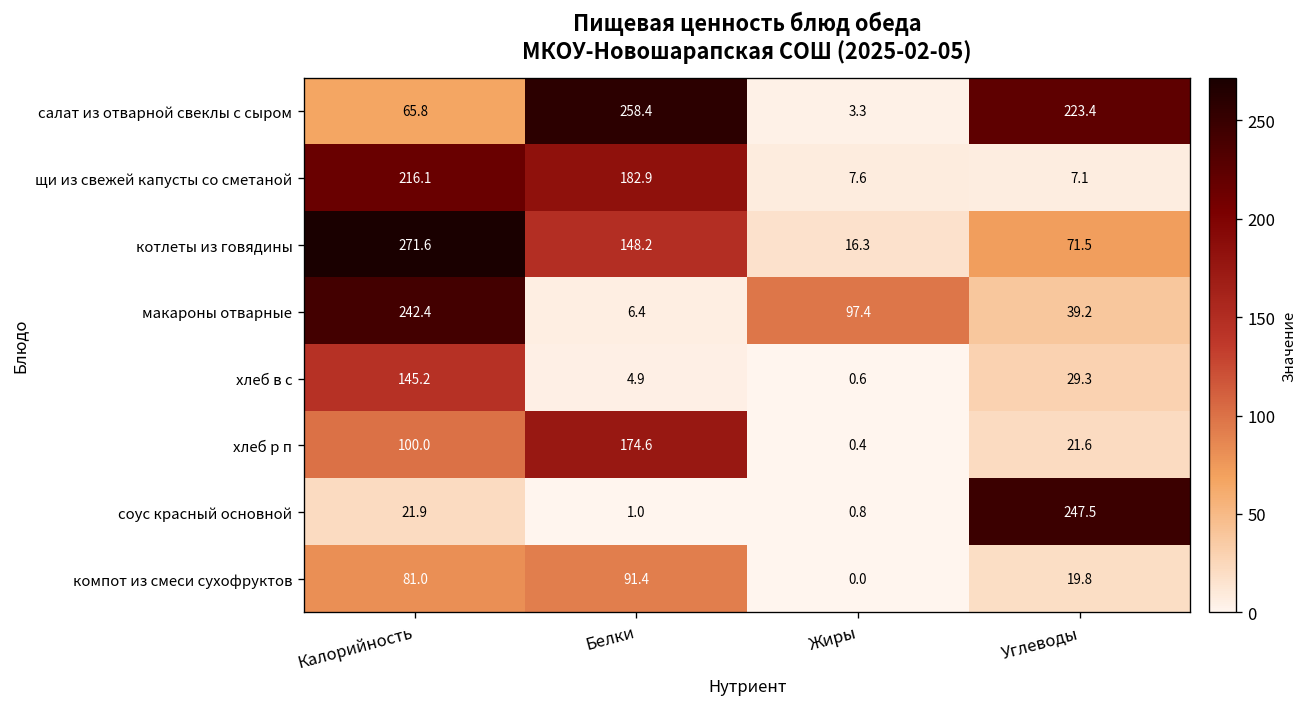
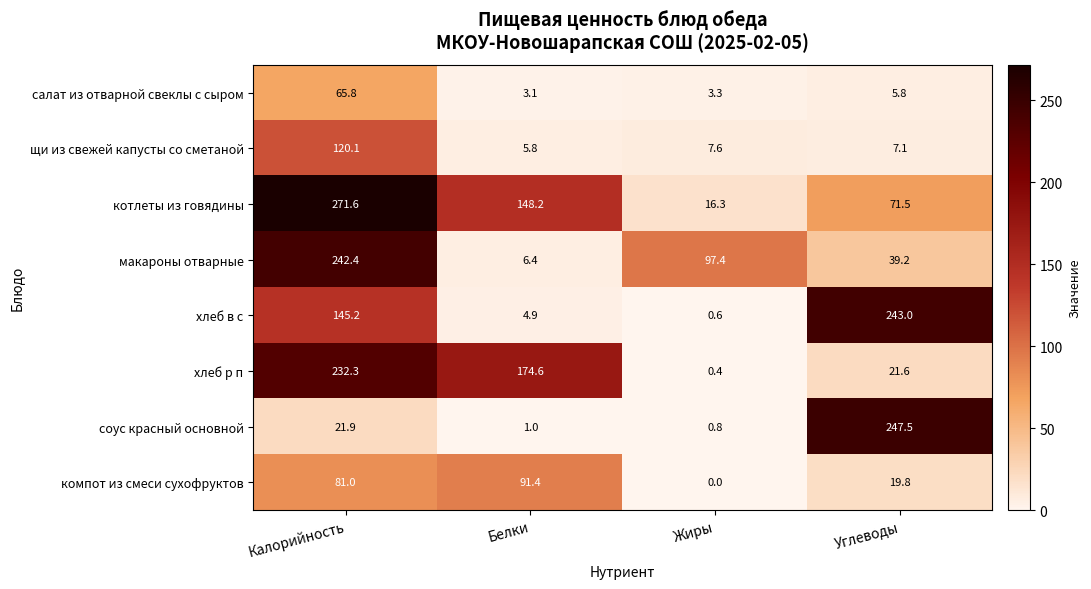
  {
    "салат из отварной свеклы с сыром": {
      "Калорийность": 65.8,
-     "Белки": 258.4,
+     "Белки": 3.1,
      "Жиры": 3.3,
-     "Углеводы": 223.4
+     "Углеводы": 5.8
    },
    "щи из свежей капусты со сметаной": {
-     "Калорийность": 216.1,
-     "Белки": 182.9,
+     "Калорийность": 120.1,
+     "Белки": 5.8,
      "Жиры": 7.6,
      "Углеводы": 7.1
    },
    "котлеты из говядины": {
      "Калорийность": 271.6,
      "Белки": 148.2,
      "Жиры": 16.3,
      "Углеводы": 71.5
    },
    "макароны отварные": {
      "Калорийность": 242.4,
      "Белки": 6.4,
      "Жиры": 97.4,
      "Углеводы": 39.2
    },
    "хлеб в с": {
      "Калорийность": 145.2,
      "Белки": 4.9,
      "Жиры": 0.6,
-     "Углеводы": 29.3
+     "Углеводы": 243.0
    },
    "хлеб р п": {
-     "Калорийность": 100.0,
+     "Калорийность": 232.3,
      "Белки": 174.6,
      "Жиры": 0.4,
      "Углеводы": 21.6
    },
    "соус красный основной": {
      "Калорийность": 21.9,
      "Белки": 1.0,
      "Жиры": 0.8,
      "Углеводы": 247.5
    },
    "компот из смеси сухофруктов": {
      "Калорийность": 81.0,
      "Белки": 91.4,
      "Жиры": 0.0,
      "Углеводы": 19.8
    }
  }
